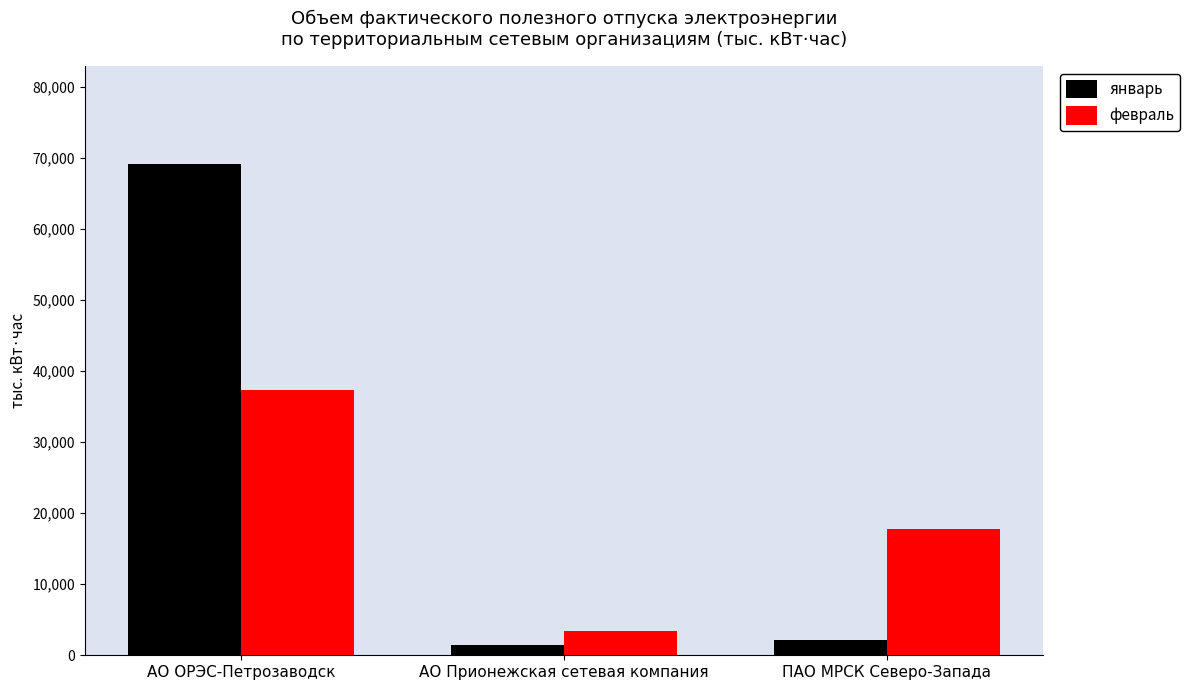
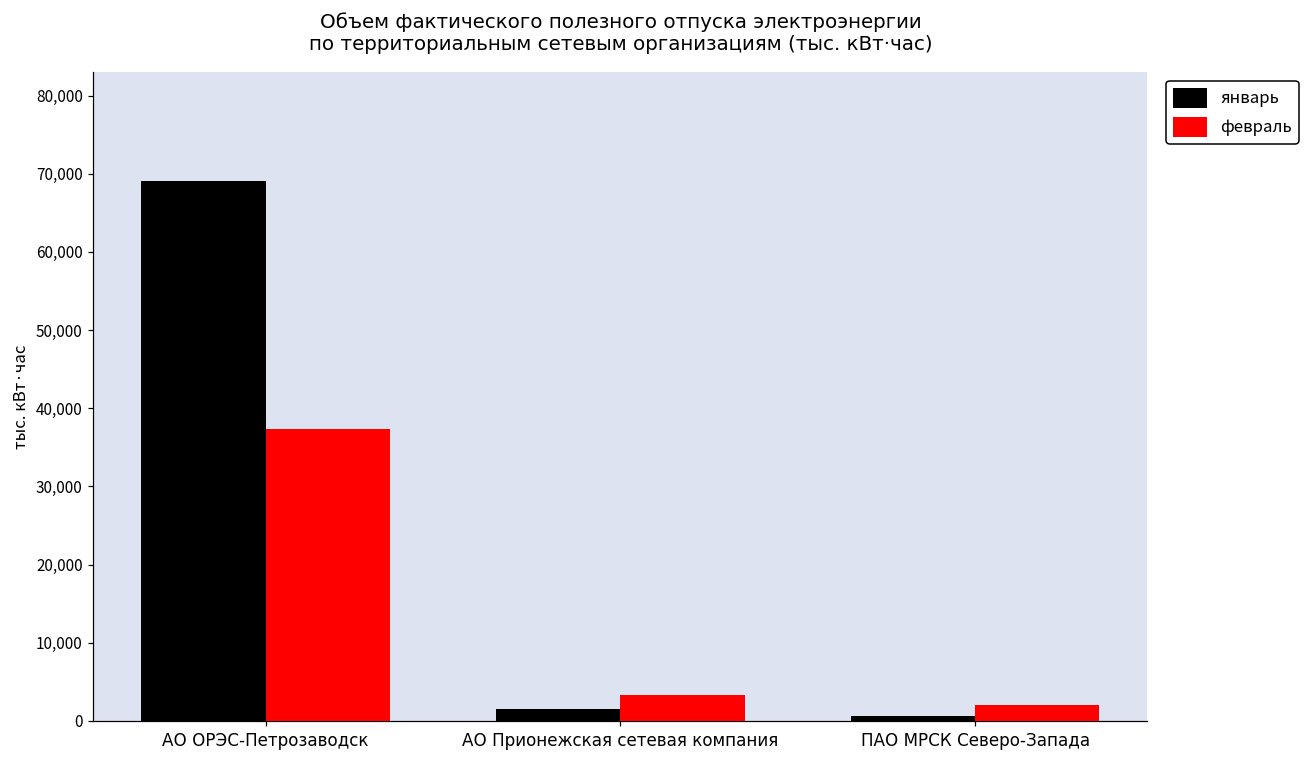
  {
    "январь": {
      "АО ОРЭС-Петрозаводск": "69,000",
      "АО Прионежская сетевая компания": "2,000",
-     "ПАО МРСК Северо-Запада": "2,000"
+     "ПАО МРСК Северо-Запада": "1,000"
    },
    "февраль": {
      "АО ОРЭС-Петрозаводск": "37,000",
      "АО Прионежская сетевая компания": "3,000",
-     "ПАО МРСК Северо-Запада": "18,000"
+     "ПАО МРСК Северо-Запада": "2,000"
    }
  }
